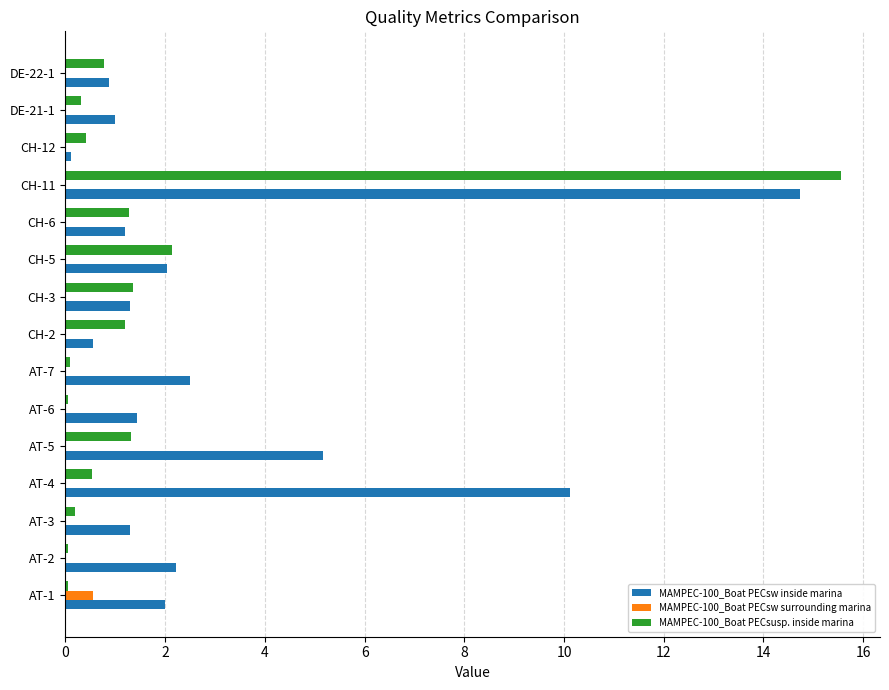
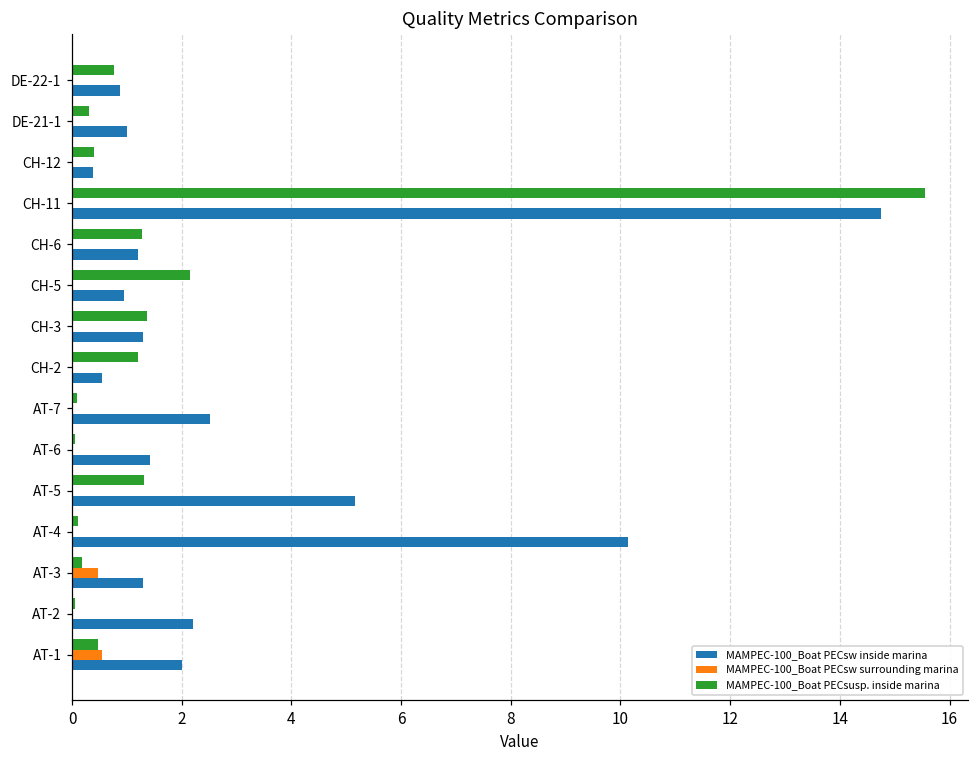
  {
    "MAMPEC-100_Boat PECsw inside marina": {
      "DE-22-1": 0.9,
      "DE-21-1": 1.0,
-     "CH-12": 0.1,
+     "CH-12": 0.4,
      "CH-11": 14.7,
      "CH-6": 1.2,
-     "CH-5": 2.0,
+     "CH-5": 0.9,
      "CH-3": 1.3,
      "CH-2": 0.5,
      "AT-7": 2.5,
      "AT-6": 1.4,
      "AT-5": 5.2,
      "AT-4": 10.1,
      "AT-3": 1.3,
      "AT-2": 2.2,
      "AT-1": 2.0
    },
    "MAMPEC-100_Boat PECsw surrounding marina": {
-     "AT-3": 0.0,
+     "AT-3": 0.5,
      "AT-1": 0.6
    },
    "MAMPEC-100_Boat PECsusp. inside marina": {
      "DE-22-1": 0.8,
      "DE-21-1": 0.3,
      "CH-12": 0.4,
      "CH-11": 15.6,
      "CH-6": 1.3,
      "CH-5": 2.1,
      "CH-3": 1.4,
      "CH-2": 1.2,
      "AT-7": 0.1,
      "AT-6": 0.1,
      "AT-5": 1.3,
-     "AT-4": 0.5,
+     "AT-4": 0.1,
      "AT-3": 0.2,
-     "AT-1": 0.0
+     "AT-1": 0.5
    }
  }
